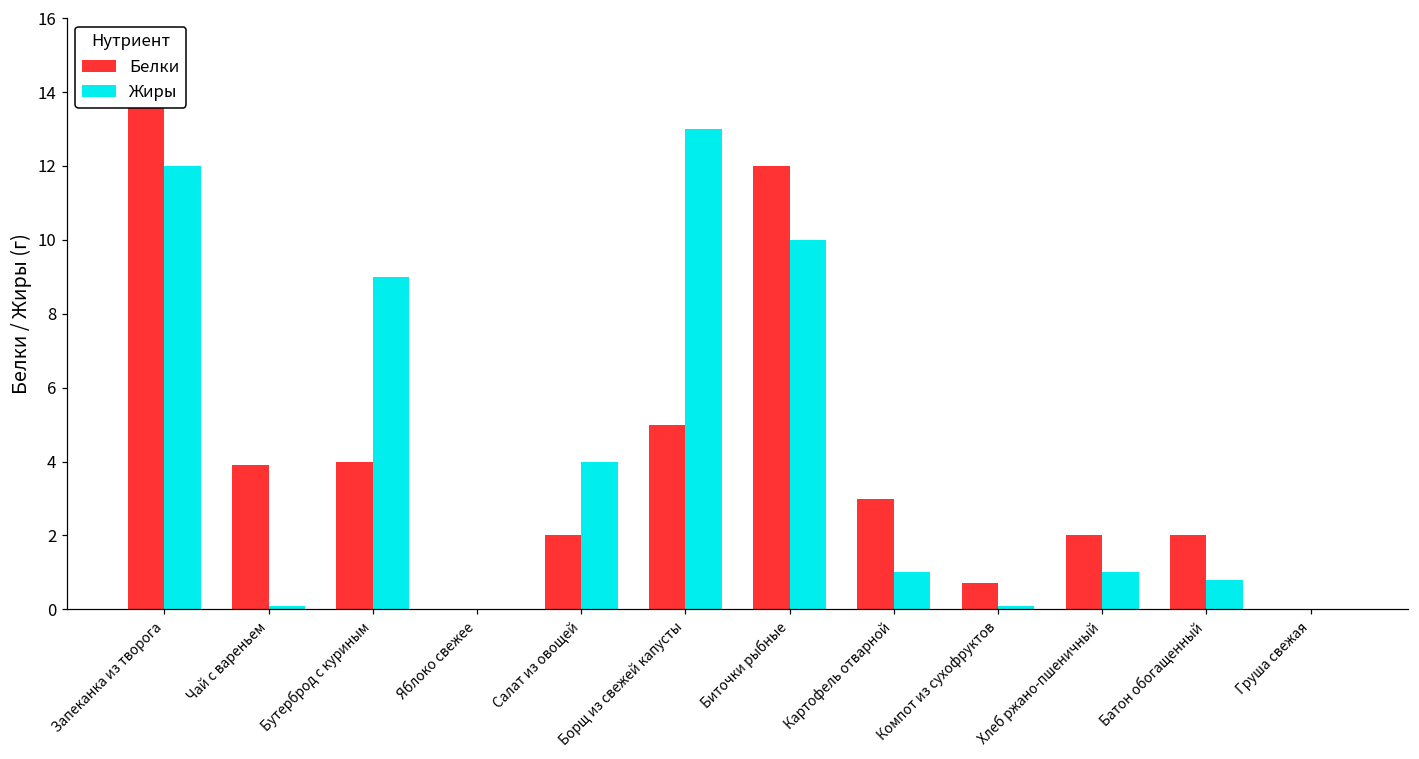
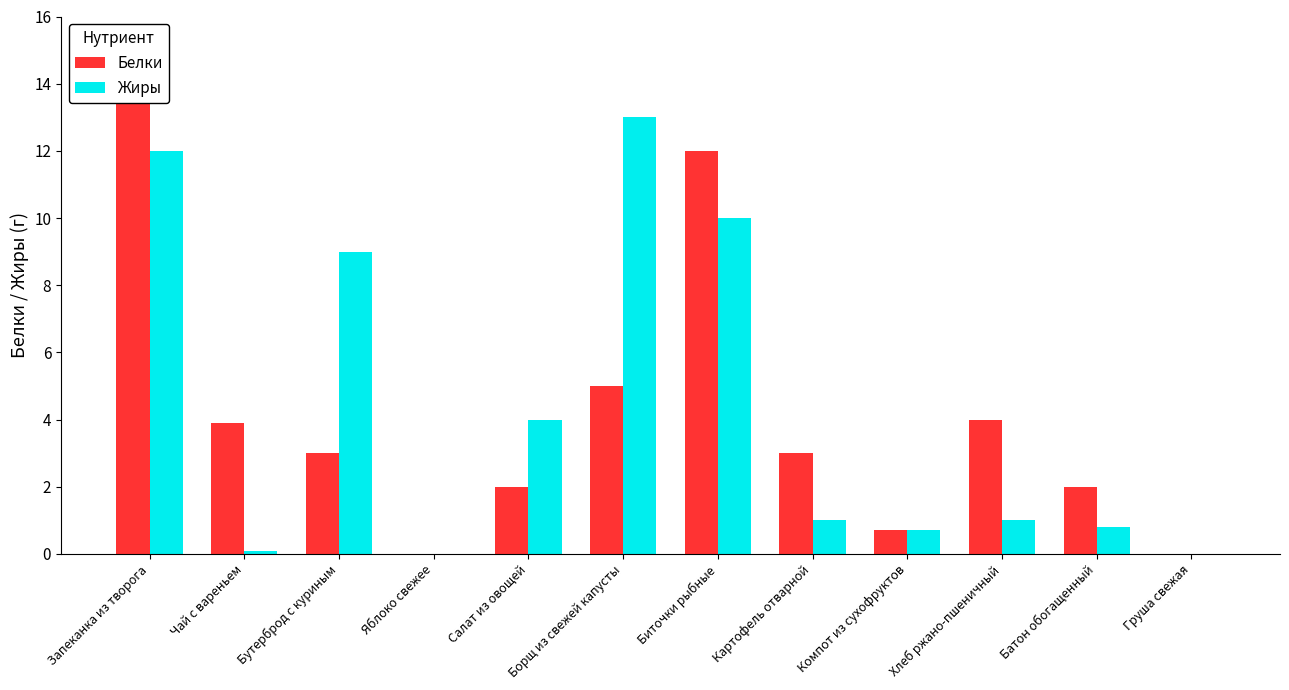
  {
    "Белки": {
      "Чай с вареньем": 3.9,
-     "Бутерброд с куриным": 4,
+     "Бутерброд с куриным": 3,
      "Яблоко свежее": 0,
      "Салат из овощей": 2,
      "Борщ из свежей капусты": 5,
      "Биточки рыбные": 12,
      "Картофель отварной": 3,
      "Компот из сухофруктов": 0.7,
-     "Хлеб ржано-пшеничный": 2,
+     "Хлеб ржано-пшеничный": 4,
      "Батон обогащенный": 2,
      "Груша свежая": 0
    },
    "Жиры": {
      "Запеканка из творога": 12.0,
      "Чай с вареньем": 0.1,
      "Бутерброд с куриным": 9.0,
      "Яблоко свежее": 0.0,
      "Салат из овощей": 4.0,
      "Борщ из свежей капусты": 13.0,
      "Биточки рыбные": 10.0,
      "Картофель отварной": 1.0,
-     "Компот из сухофруктов": 0.1,
+     "Компот из сухофруктов": 0.7,
      "Хлеб ржано-пшеничный": 1.0,
      "Батон обогащенный": 0.8,
      "Груша свежая": 0.0
    }
  }
